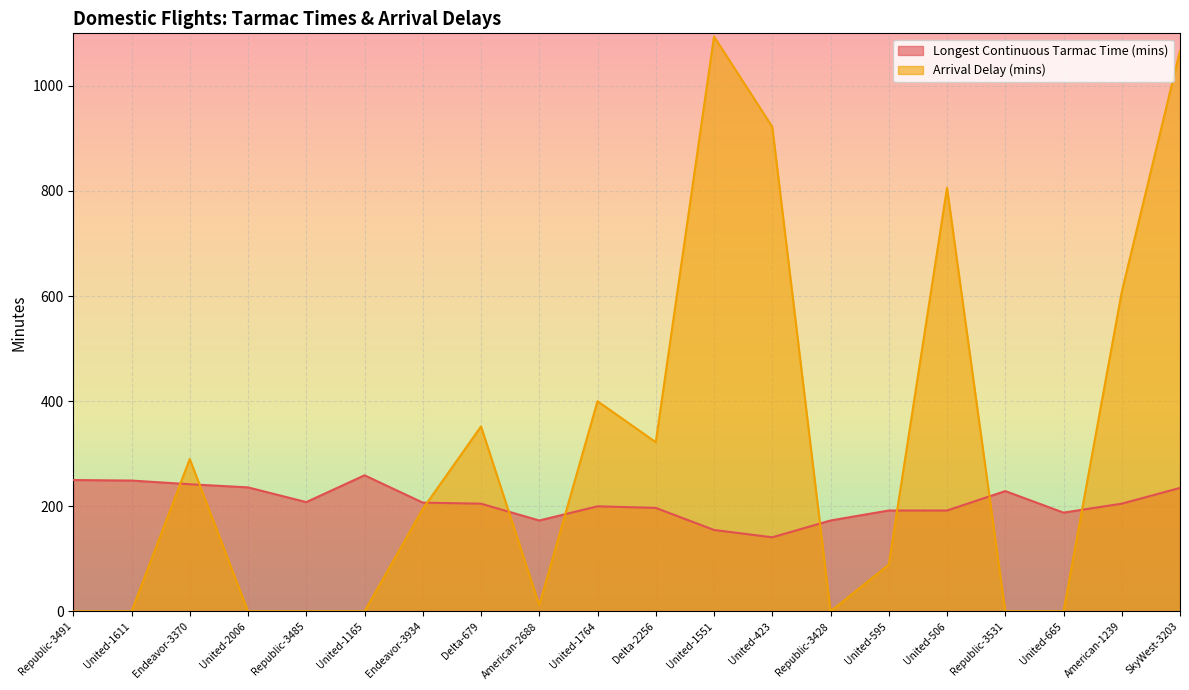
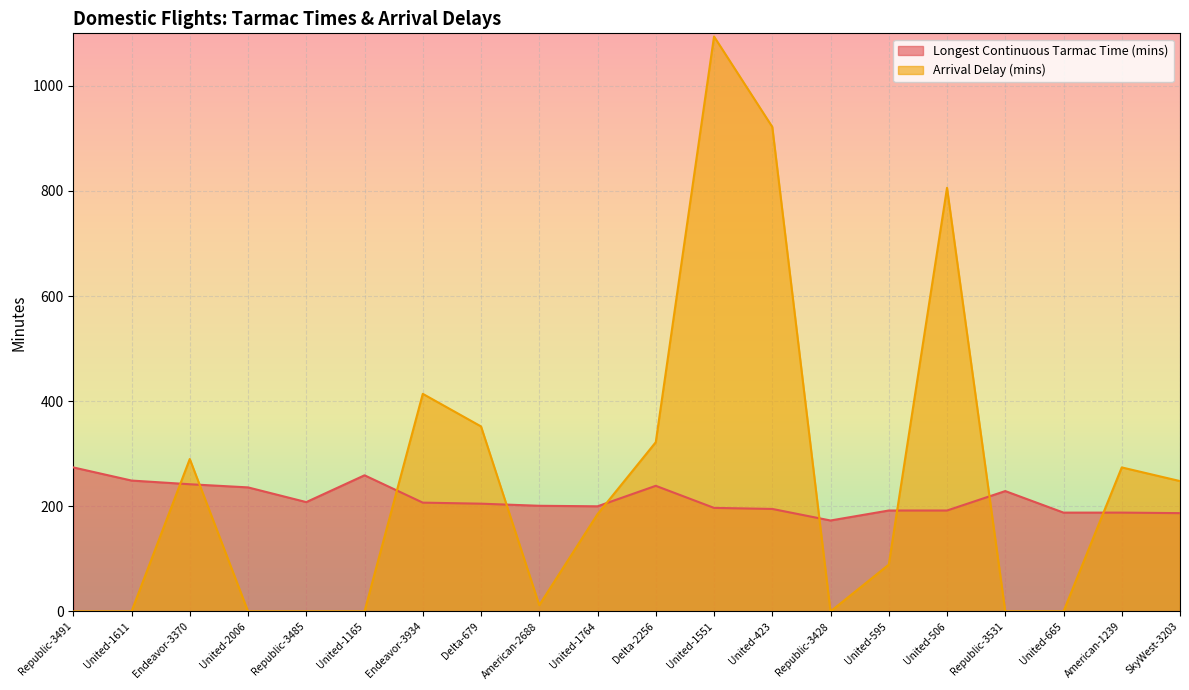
  {
    "Longest Continuous Tarmac Time (mins)": {
-     "Republic-3491": 250,
+     "Republic-3491": 270,
      "United-1611": 250,
      "Endeavor-3370": 240,
      "United-2006": 240,
      "Republic-3485": 210,
      "United-1165": 260,
      "Endeavor-3934": 210,
      "Delta-679": 210,
-     "American-2688": 170,
+     "American-2688": 200,
      "United-1764": 200,
-     "Delta-2256": 200,
-     "United-1551": 160,
-     "United-423": 140,
+     "Delta-2256": 240,
+     "United-1551": 200,
+     "United-423": 200,
      "Republic-3428": 170,
      "United-595": 190,
      "United-506": 190,
      "Republic-3531": 230,
      "United-665": 190,
-     "American-1239": 210,
-     "SkyWest-3203": 240
+     "American-1239": 190,
+     "SkyWest-3203": 190
    },
    "Arrival Delay (mins)": {
      "Republic-3491": 0,
      "United-1611": 0,
      "Endeavor-3370": 290,
      "United-2006": 0,
      "Republic-3485": 0,
      "United-1165": 0,
-     "Endeavor-3934": 200,
+     "Endeavor-3934": 410,
      "Delta-679": 350,
      "American-2688": 10,
-     "United-1764": 400,
+     "United-1764": 190,
      "Delta-2256": 320,
      "United-1551": 1090,
      "United-423": 920,
      "Republic-3428": 0,
      "United-595": 90,
      "United-506": 810,
      "Republic-3531": 0,
      "United-665": 0,
-     "American-1239": 610,
-     "SkyWest-3203": 1070
+     "American-1239": 270,
+     "SkyWest-3203": 250
    }
  }
